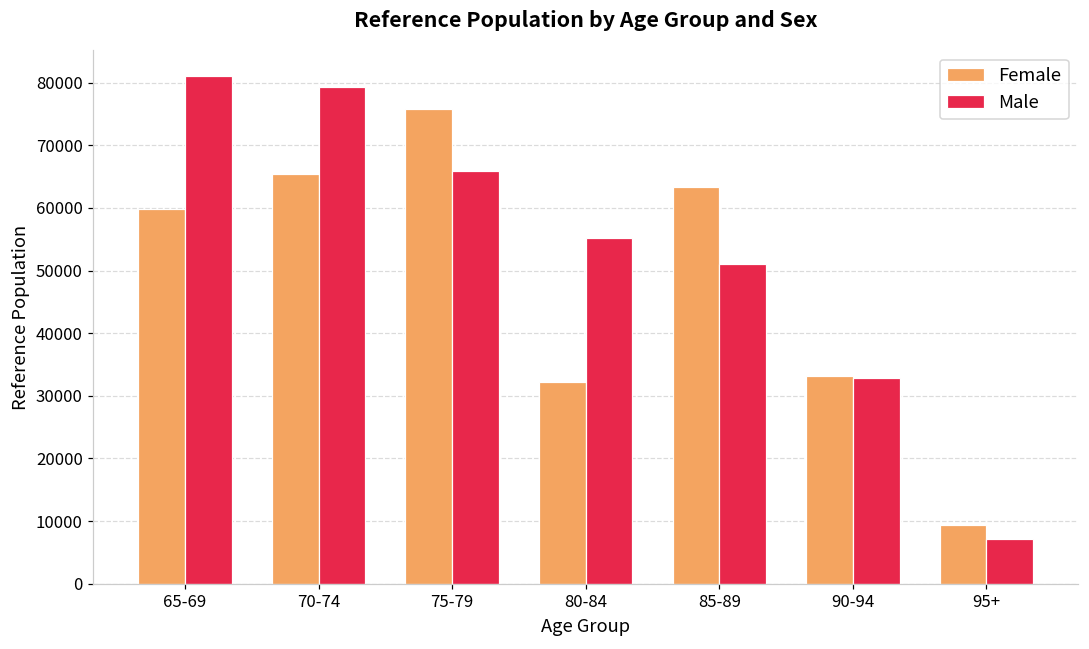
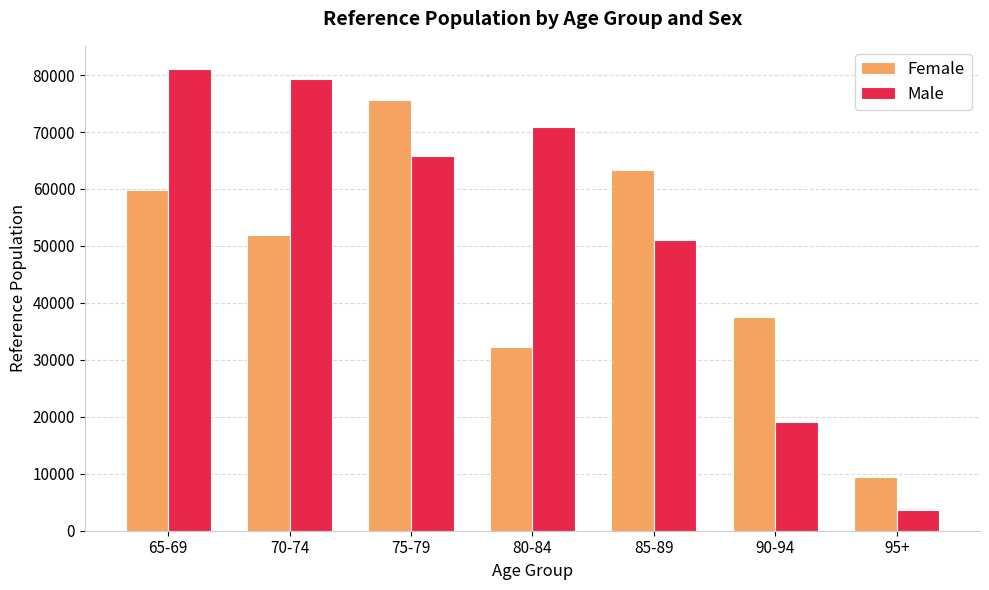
  {
    "Female": {
      "65-69": 60000,
-     "70-74": 65000,
+     "70-74": 52000,
      "75-79": 76000,
      "80-84": 32000,
      "85-89": 63000,
-     "90-94": 33000,
+     "90-94": 38000,
      "95+": 9000
    },
    "Male": {
      "65-69": 81000,
      "70-74": 79000,
      "75-79": 66000,
-     "80-84": 55000,
+     "80-84": 71000,
      "85-89": 51000,
-     "90-94": 33000,
-     "95+": 7000
+     "90-94": 19000,
+     "95+": 4000
    }
  }
